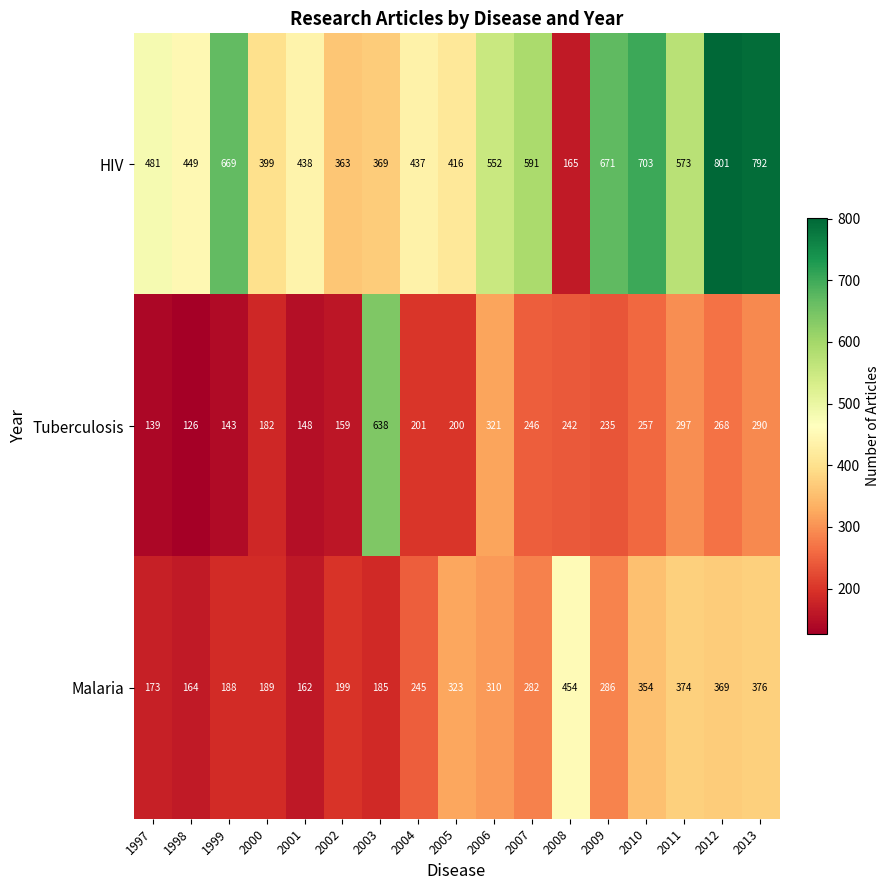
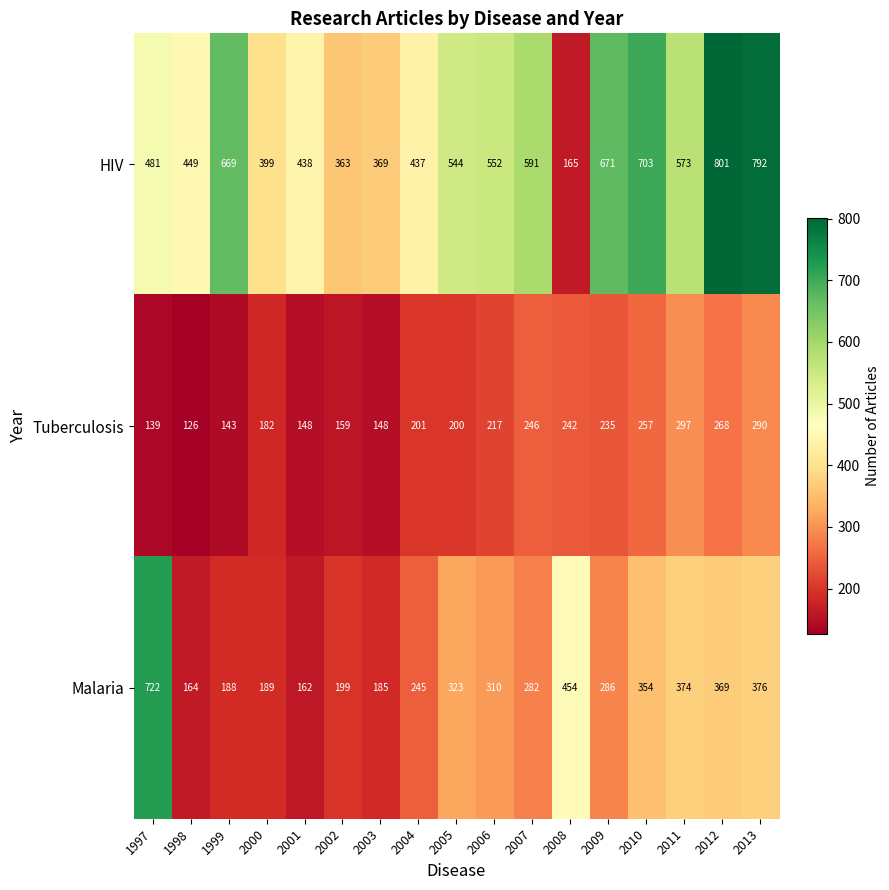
  {
    "HIV": {
      "1997": 481,
      "1998": 449,
      "1999": 669,
      "2000": 399,
      "2001": 438,
      "2002": 363,
      "2003": 369,
      "2004": 437,
-     "2005": 416,
+     "2005": 544,
      "2006": 552,
      "2007": 591,
      "2008": 165,
      "2009": 671,
      "2010": 703,
      "2011": 573,
      "2012": 801,
      "2013": 792
    },
    "Tuberculosis": {
      "1997": 139,
      "1998": 126,
      "1999": 143,
      "2000": 182,
      "2001": 148,
      "2002": 159,
-     "2003": 638,
+     "2003": 148,
      "2004": 201,
      "2005": 200,
-     "2006": 321,
+     "2006": 217,
      "2007": 246,
      "2008": 242,
      "2009": 235,
      "2010": 257,
      "2011": 297,
      "2012": 268,
      "2013": 290
    },
    "Malaria": {
-     "1997": 173,
+     "1997": 722,
      "1998": 164,
      "1999": 188,
      "2000": 189,
      "2001": 162,
      "2002": 199,
      "2003": 185,
      "2004": 245,
      "2005": 323,
      "2006": 310,
      "2007": 282,
      "2008": 454,
      "2009": 286,
      "2010": 354,
      "2011": 374,
      "2012": 369,
      "2013": 376
    }
  }
